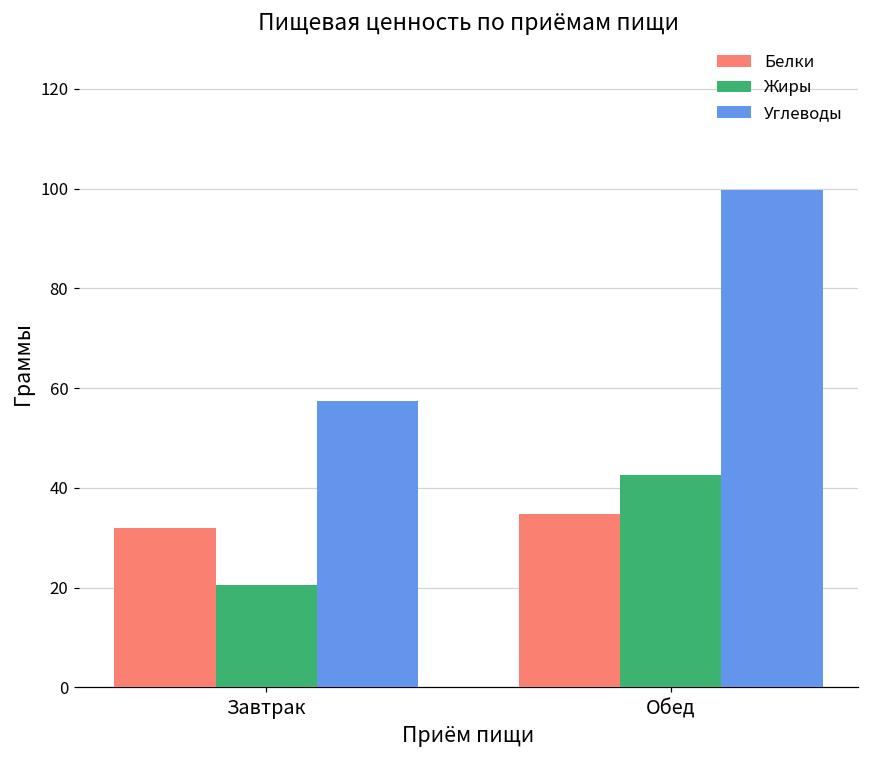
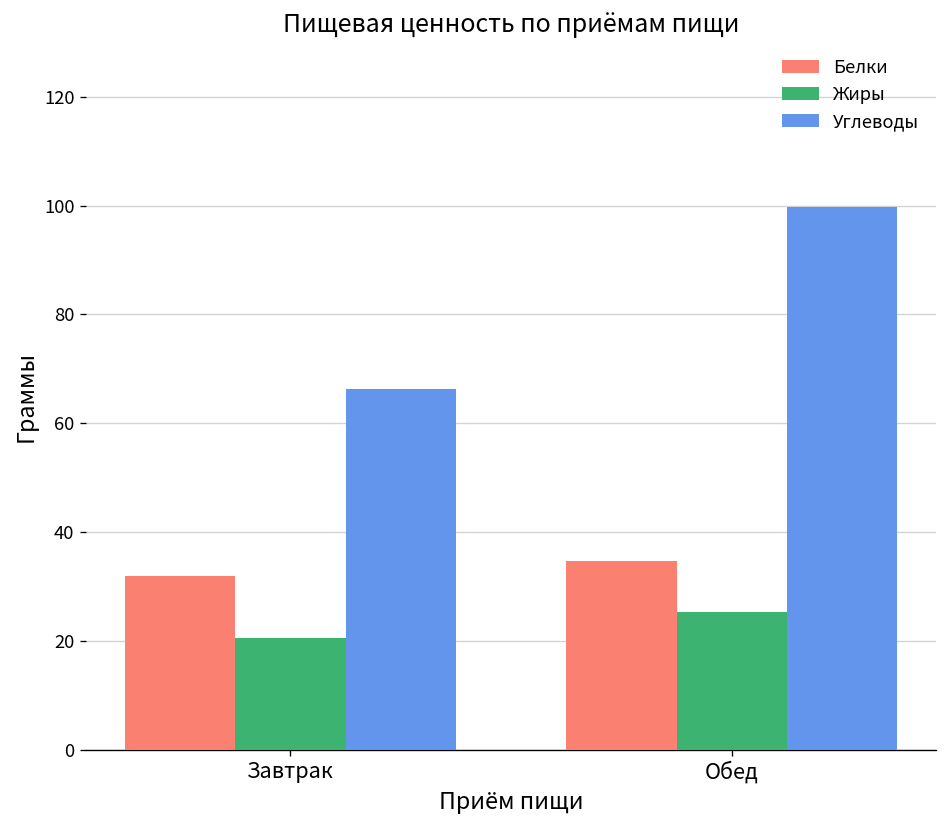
  {
    "Белки": {
      "Завтрак": 32,
      "Обед": 35
    },
    "Жиры": {
      "Завтрак": 21,
-     "Обед": 43
+     "Обед": 25
    },
    "Углеводы": {
-     "Завтрак": 57,
+     "Завтрак": 66,
      "Обед": 100
    }
  }
